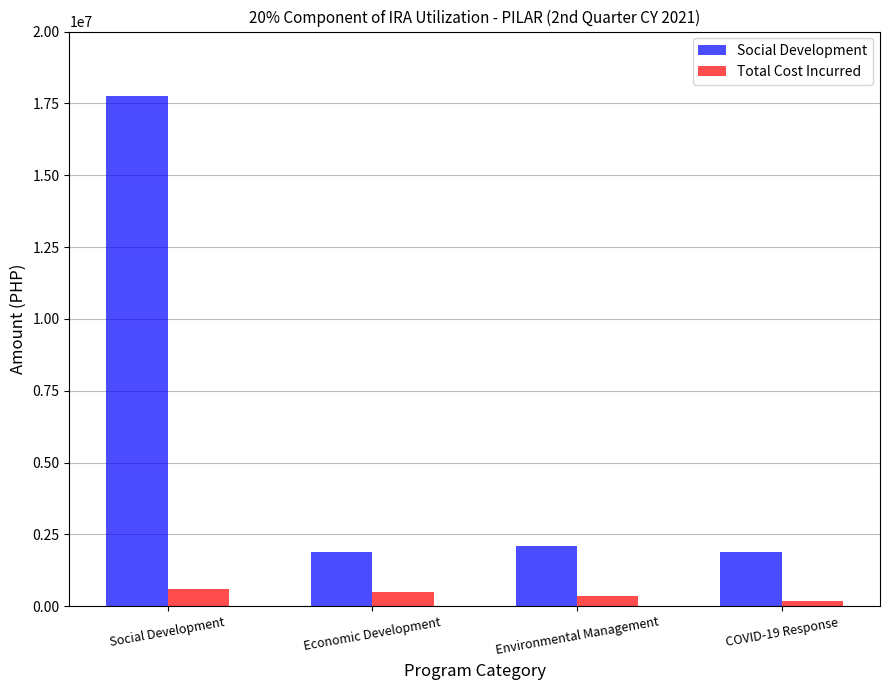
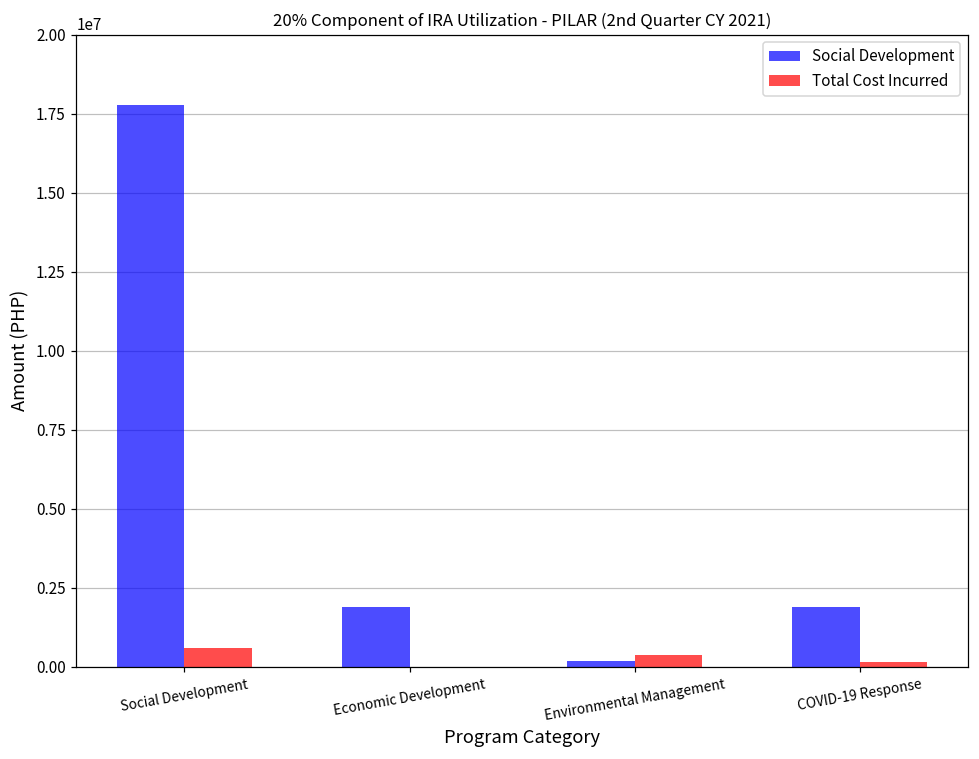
  {
    "Social Development": {
      "Social Development": 17800000,
      "Economic Development": 1900000,
-     "Environmental Management": 2100000,
+     "Environmental Management": 200000,
      "COVID-19 Response": 1900000
    },
    "Total Cost Incurred": {
      "Social Development": 600000,
-     "Economic Development": 500000,
+     "Economic Development": 0,
      "Environmental Management": 400000,
      "COVID-19 Response": 200000
    }
  }
